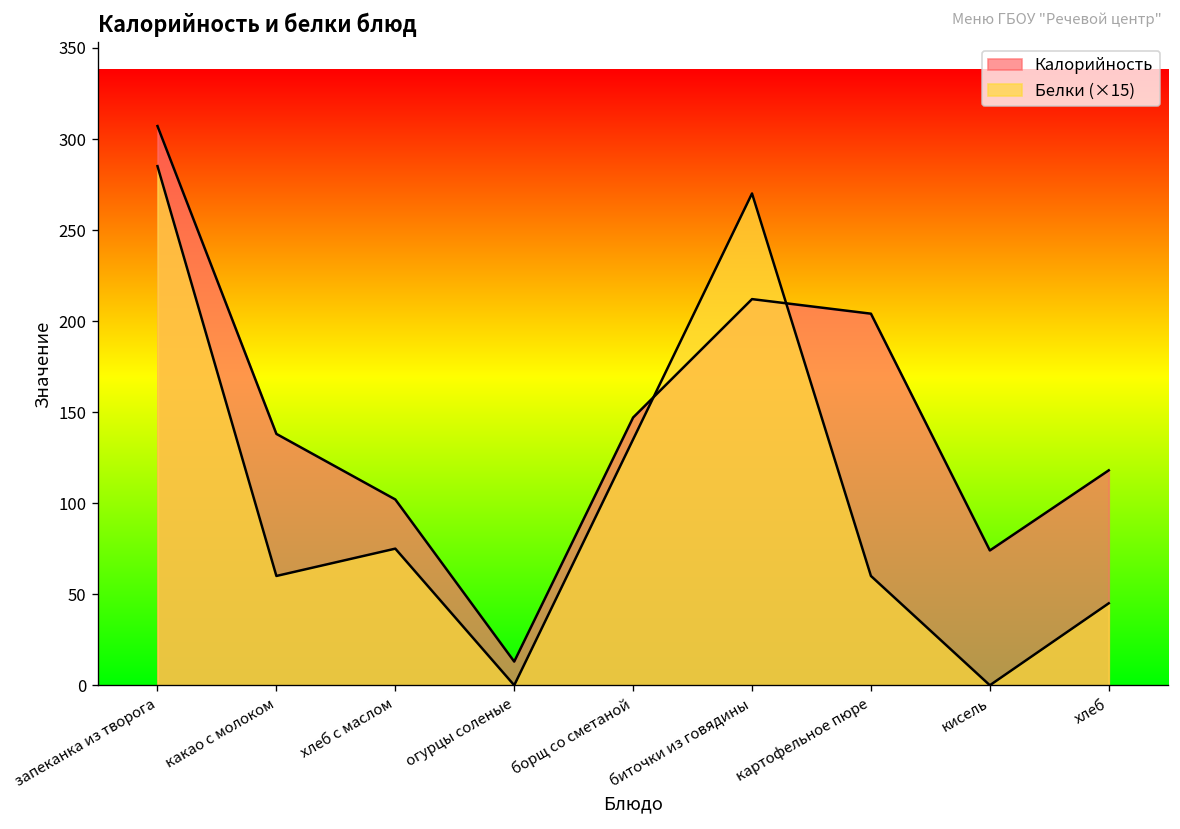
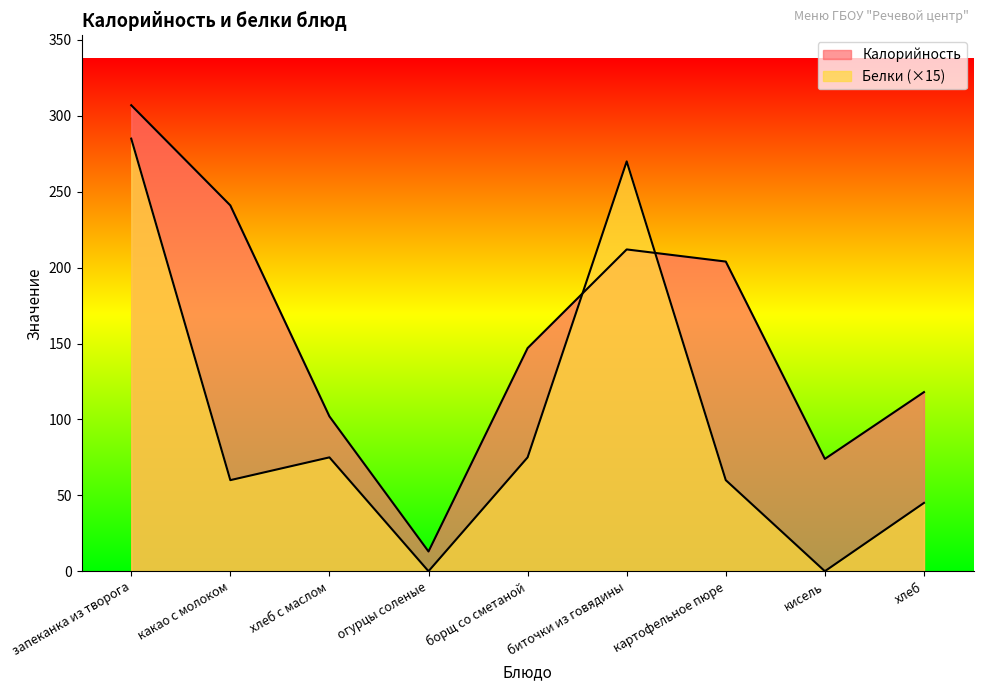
  {
    "Калорийность": {
      "запеканка из творога": 307,
-     "какао с молоком": 138,
+     "какао с молоком": 241,
      "хлеб с маслом": 102,
      "огурцы соленые": 13,
      "борщ со сметаной": 147,
      "биточки из говядины": 212,
      "картофельное пюре": 204,
      "кисель": 74,
      "хлеб": 118
    },
    "Белки (×15)": {
      "запеканка из творога": 285,
      "какао с молоком": 60,
      "хлеб с маслом": 75,
      "огурцы соленые": 0,
-     "борщ со сметаной": 135,
+     "борщ со сметаной": 75,
      "биточки из говядины": 270,
      "картофельное пюре": 60,
      "кисель": 0,
      "хлеб": 45
    }
  }
